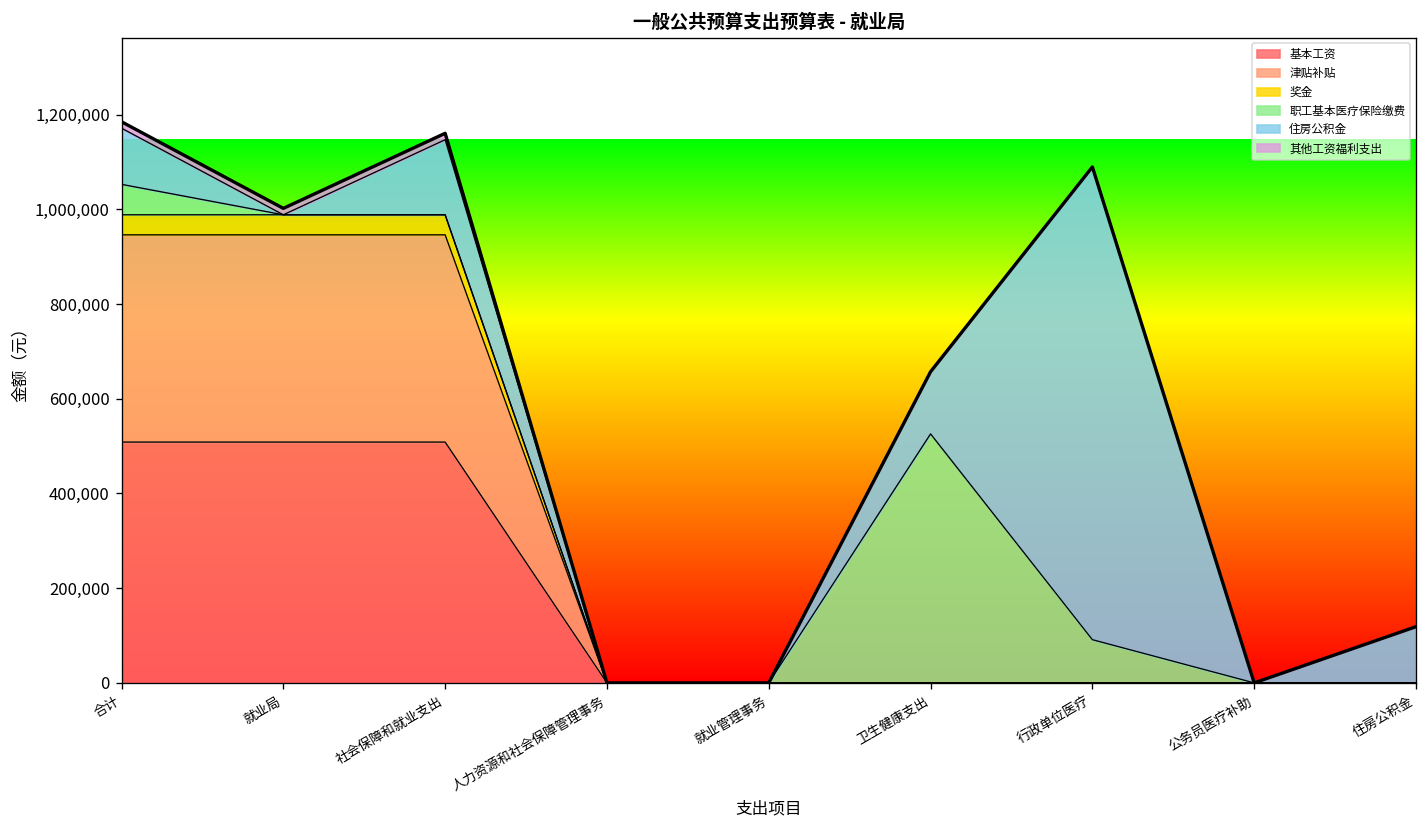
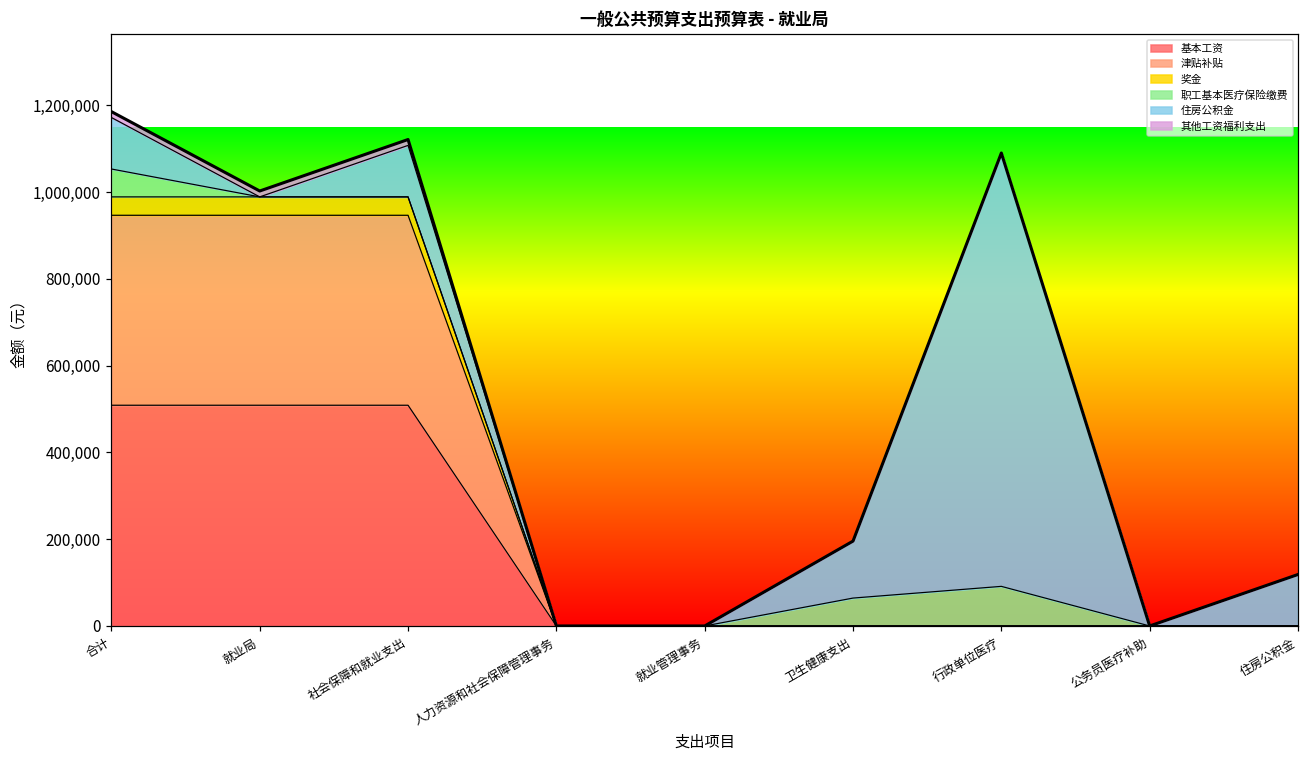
  {
    "奖金": {
      "合计": "40,000"
    },
    "职工基本医疗保险缴费": {
      "合计": "60,000",
-     "卫生健康支出": "530,000",
+     "卫生健康支出": "60,000",
      "行政单位医疗": "90,000"
    },
    "住房公积金": {
      "合计": "120,000",
-     "社会保障和就业支出": "160,000"
+     "社会保障和就业支出": "120,000"
    },
    "其他工资福利支出": {
      "合计": "10,000",
      "就业局": "10,000",
      "社会保障和就业支出": "10,000"
    }
  }
